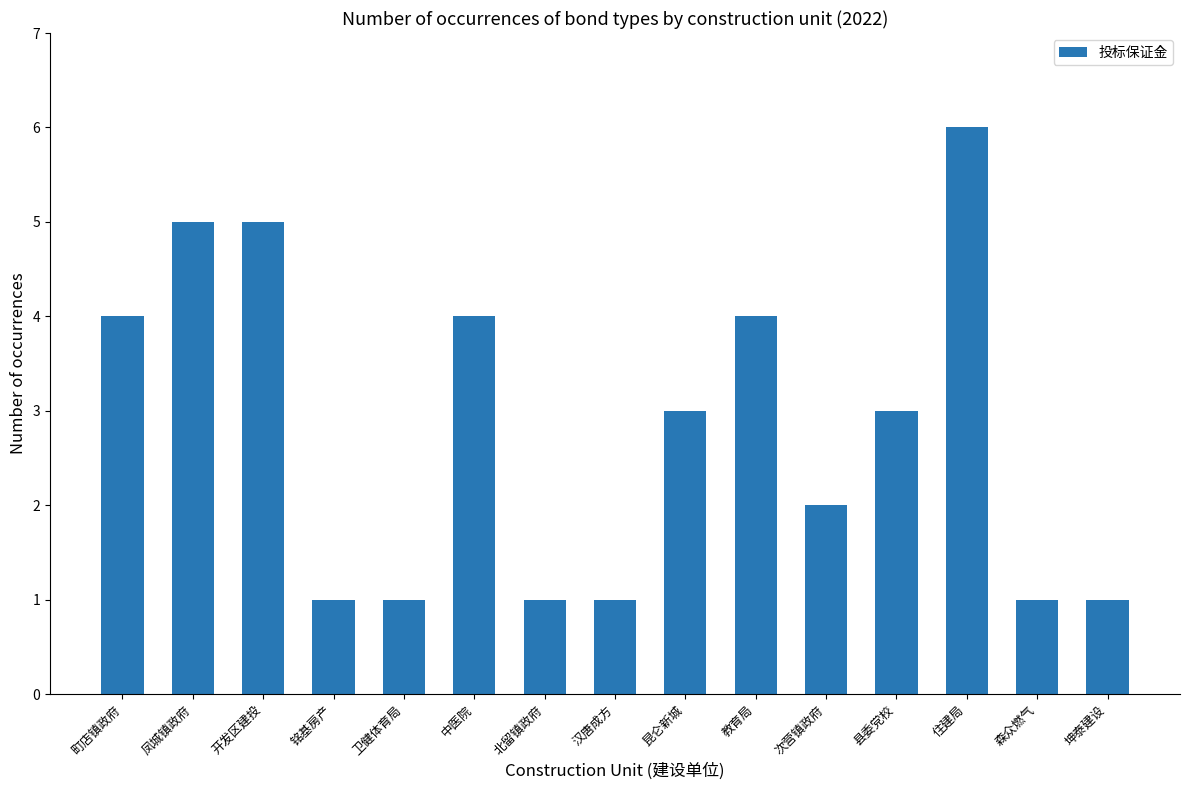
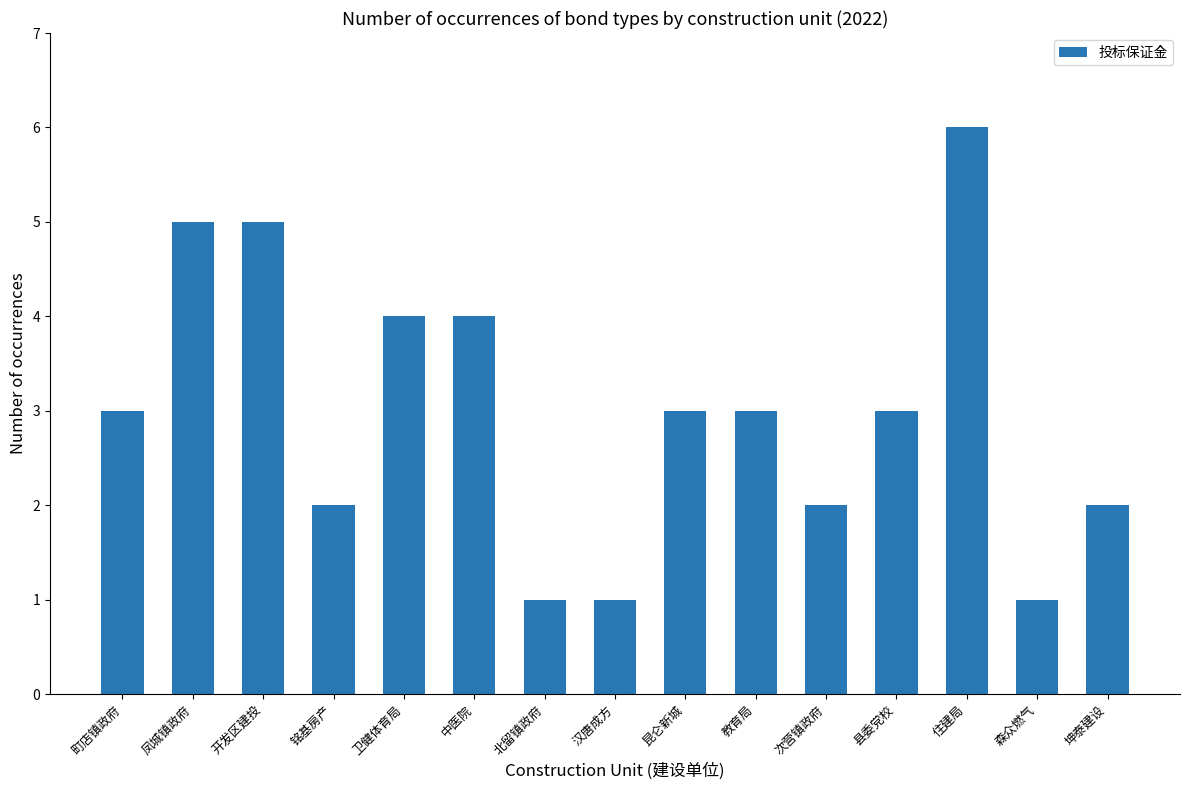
  {
-   "町店镇政府": 4,
+   "町店镇政府": 3,
    "凤城镇政府": 5,
    "开发区建投": 5,
-   "铭基房产": 1,
-   "卫健体育局": 1,
+   "铭基房产": 2,
+   "卫健体育局": 4,
    "中医院": 4,
    "北留镇政府": 1,
    "汉唐成方": 1,
    "昆仑新城": 3,
-   "教育局": 4,
+   "教育局": 3,
    "次营镇政府": 2,
    "县委党校": 3,
    "住建局": 6,
    "森众燃气": 1,
-   "坤泰建设": 1
+   "坤泰建设": 2
  }
